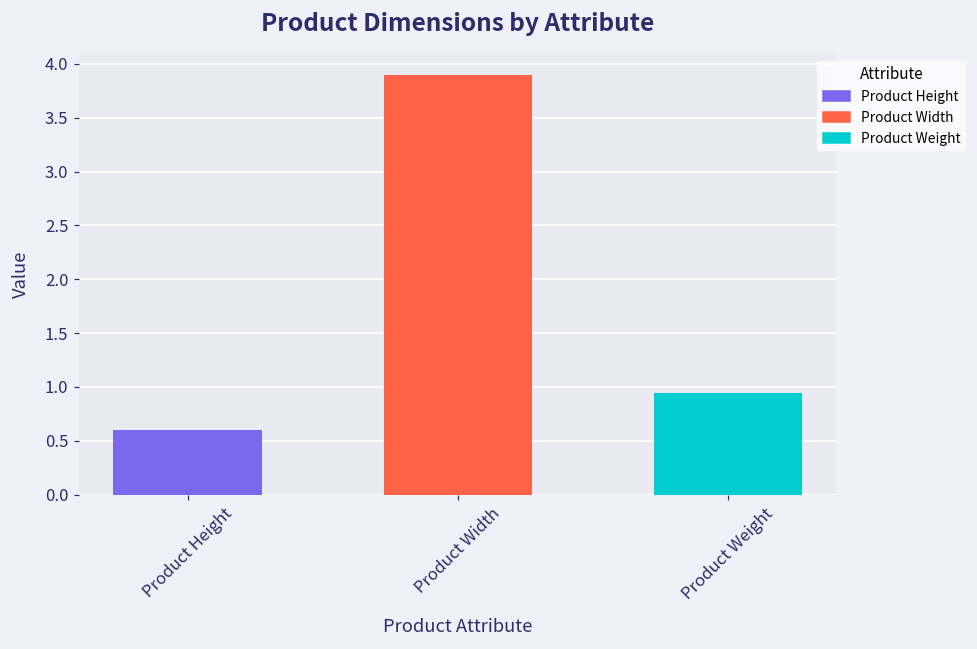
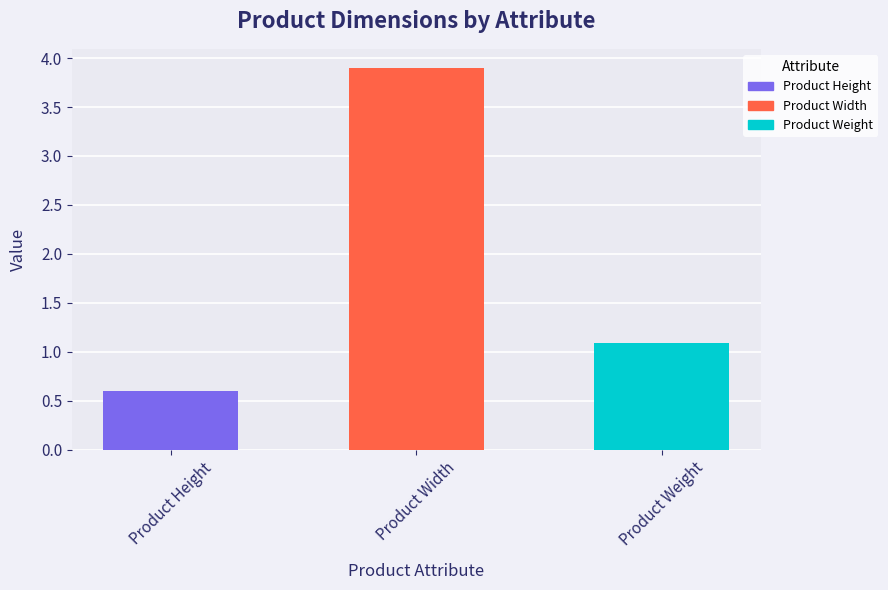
  {
    "Product Height": 0.6,
    "Product Width": 3.9,
-   "Product Weight": 0.9
+   "Product Weight": 1.1
  }
